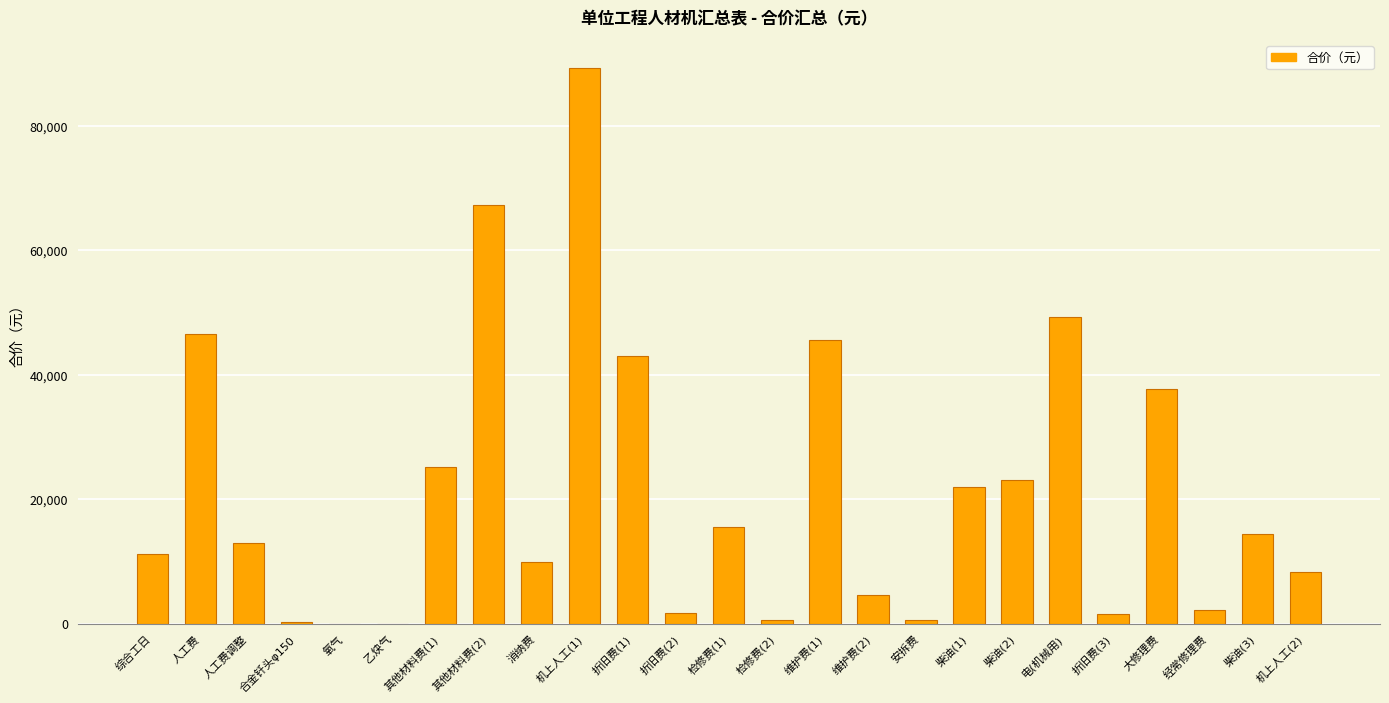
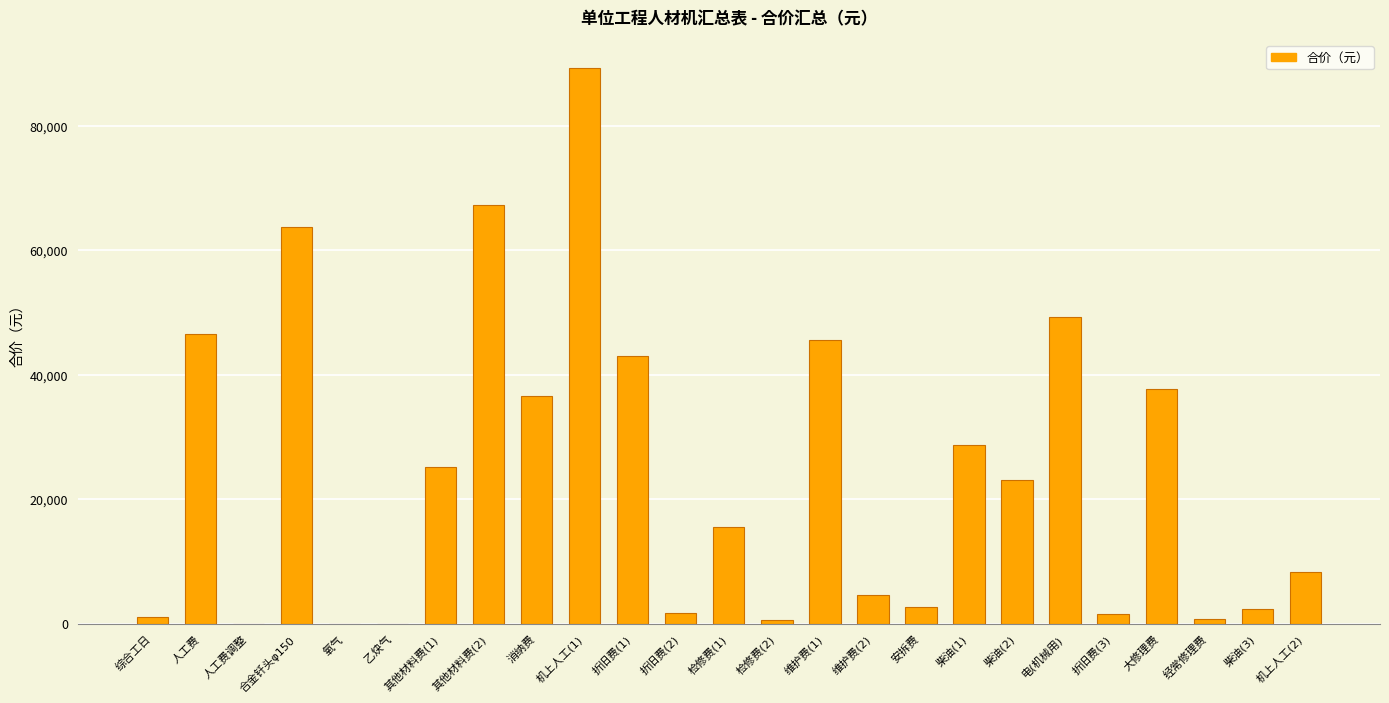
  {
-   "综合工日": "11,000",
+   "综合工日": "1,000",
    "人工费": "47,000",
-   "人工费调整": "13,000",
-   "合金钎头φ150": "0",
+   "人工费调整": "0",
+   "合金钎头φ150": "64,000",
    "其他材料费(1)": "25,000",
    "其他材料费(2)": "67,000",
-   "消纳费": "10,000",
+   "消纳费": "37,000",
    "机上人工(1)": "89,000",
    "折旧费(1)": "43,000",
    "折旧费(2)": "2,000",
    "检修费(1)": "16,000",
    "检修费(2)": "1,000",
    "维护费(1)": "46,000",
    "维护费(2)": "5,000",
-   "安拆费": "1,000",
-   "柴油(1)": "22,000",
+   "安拆费": "3,000",
+   "柴油(1)": "29,000",
    "柴油(2)": "23,000",
    "电(机械用)": "49,000",
    "折旧费(3)": "2,000",
    "大修理费": "38,000",
-   "经常修理费": "2,000",
-   "柴油(3)": "14,000",
+   "经常修理费": "1,000",
+   "柴油(3)": "2,000",
    "机上人工(2)": "8,000"
  }
